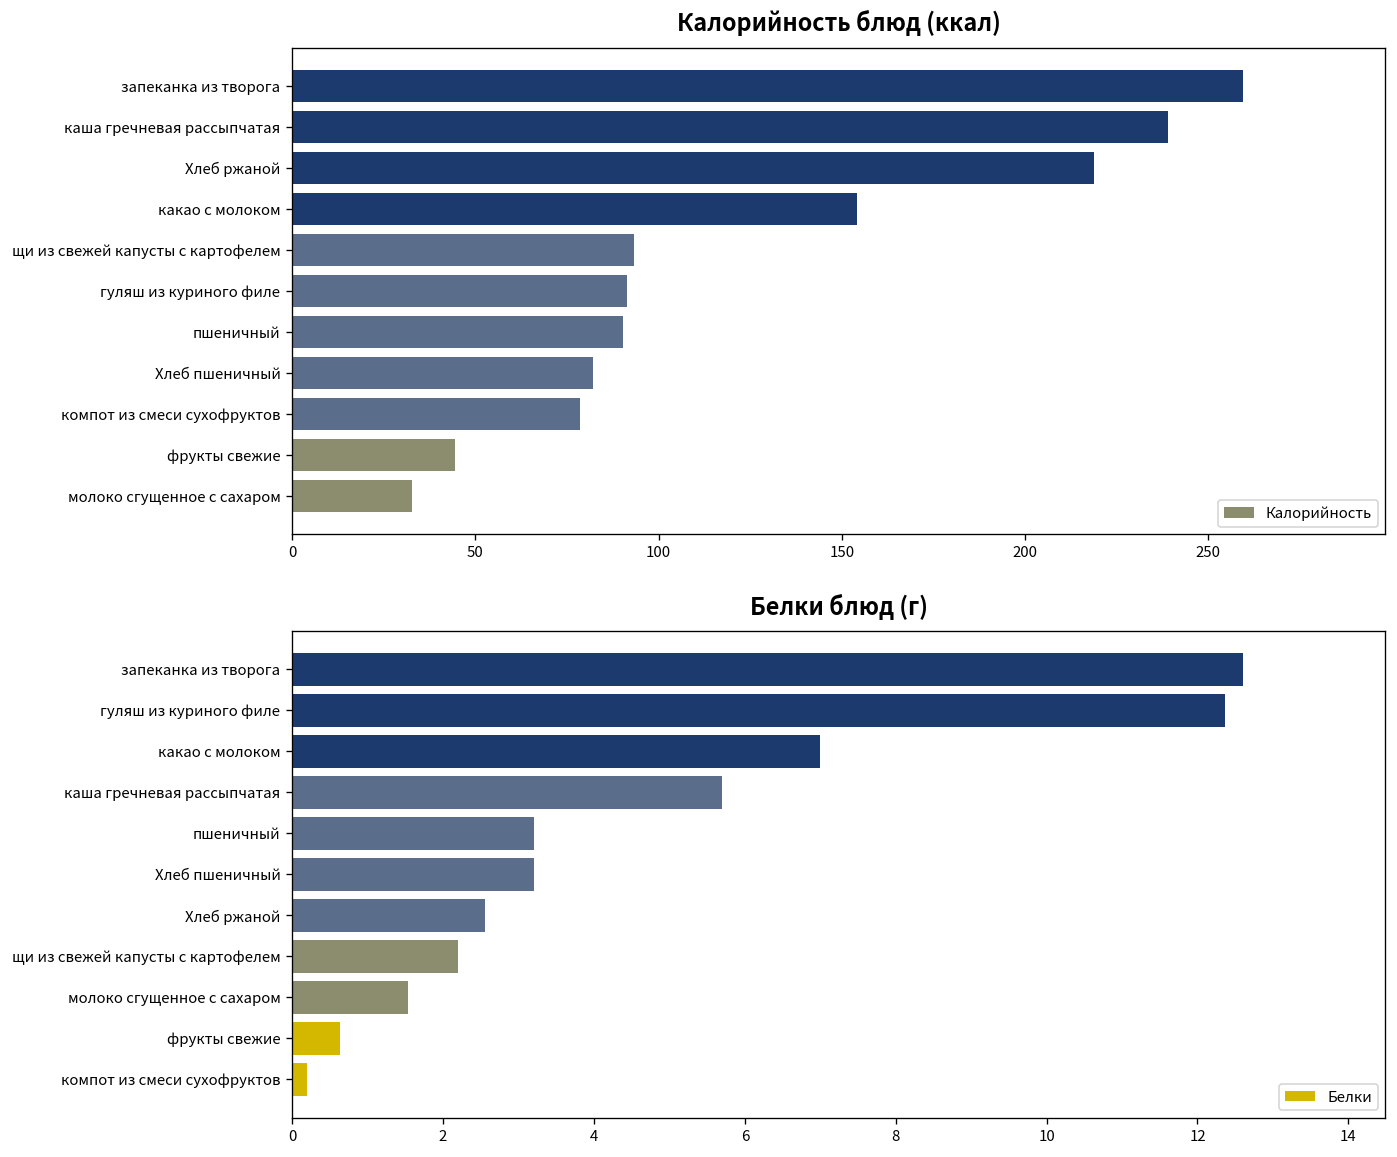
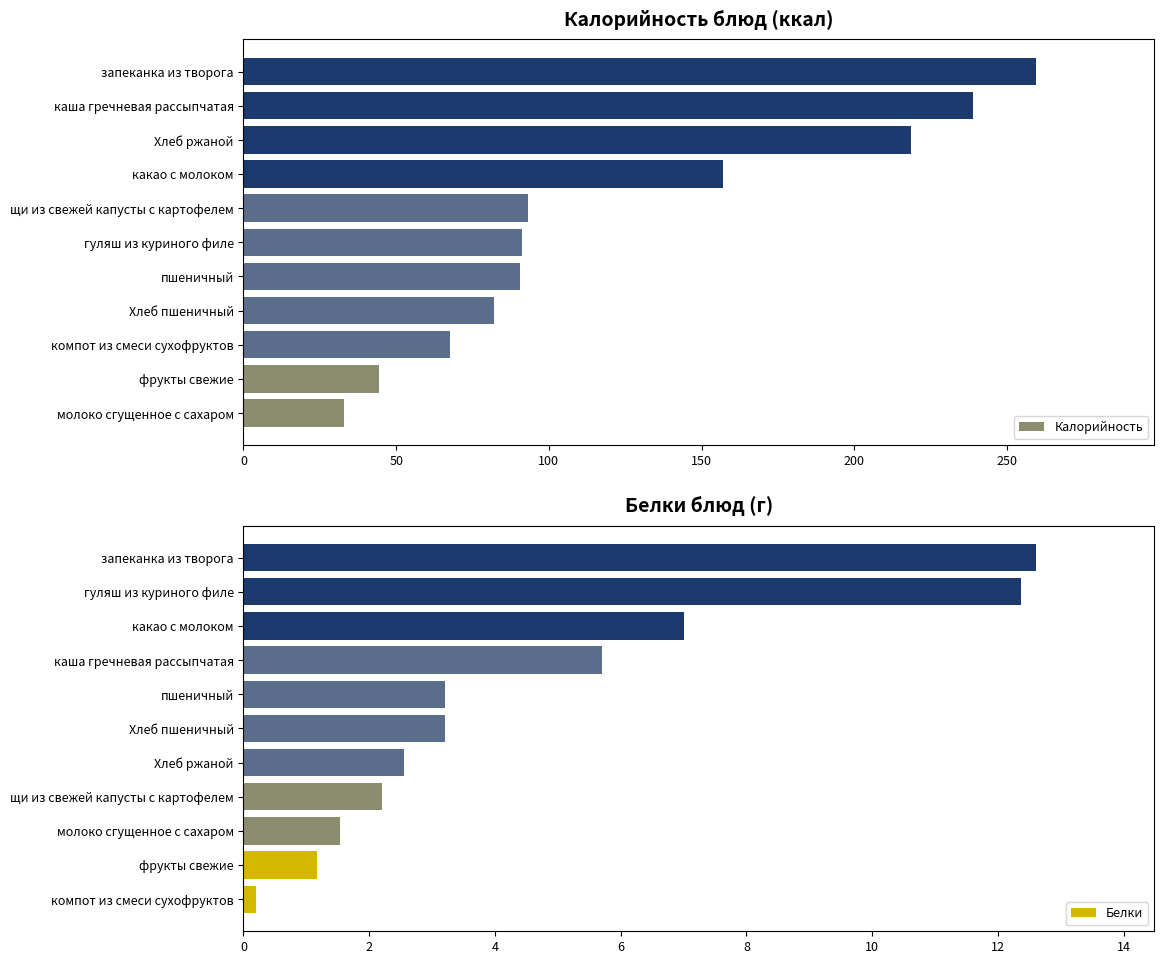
  {
    "Калорийность блюд (ккал)": {
      "запеканка из творога": 259,
      "каша гречневая рассыпчатая": 239,
      "Хлеб ржаной": 219,
-     "какао с молоком": 154,
+     "какао с молоком": 157,
      "щи из свежей капусты с картофелем": 93,
      "гуляш из куриного филе": 91,
      "пшеничный": 90,
      "Хлеб пшеничный": 82,
-     "компот из смеси сухофруктов": 79,
+     "компот из смеси сухофруктов": 68,
      "фрукты свежие": 44,
      "молоко сгущенное с сахаром": 33
    },
    "Белки блюд (г)": {
      "запеканка из творога": 12.6,
      "гуляш из куриного филе": 12.4,
      "какао с молоком": 7.0,
      "каша гречневая рассыпчатая": 5.7,
      "пшеничный": 3.2,
      "Хлеб пшеничный": 3.2,
      "Хлеб ржаной": 2.6,
      "щи из свежей капусты с картофелем": 2.2,
      "молоко сгущенное с сахаром": 1.5,
-     "фрукты свежие": 0.6,
+     "фрукты свежие": 1.2,
      "компот из смеси сухофруктов": 0.2
    }
  }
